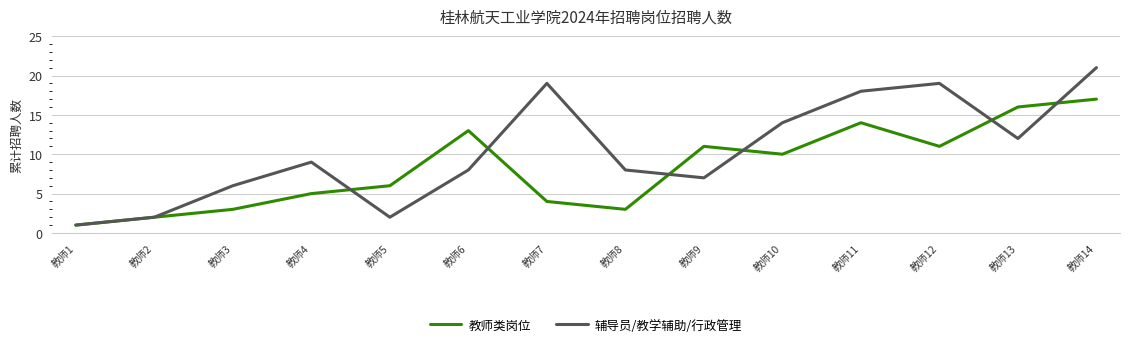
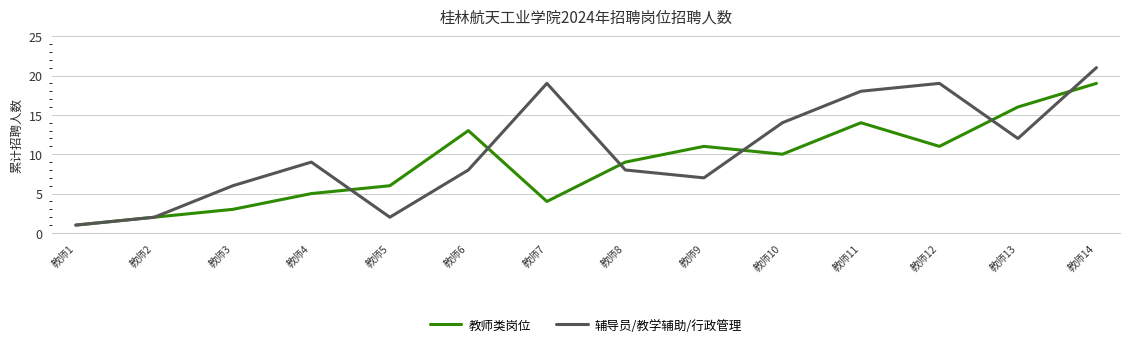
  {
    "教师类岗位": {
      "教师3": 3,
      "教师4": 5,
      "教师5": 6,
      "教师6": 13,
      "教师7": 4,
-     "教师8": 3,
+     "教师8": 9,
      "教师9": 11,
      "教师10": 10,
      "教师11": 14,
      "教师12": 11,
      "教师13": 16,
-     "教师14": 17
+     "教师14": 19
    },
    "辅导员/教学辅助/行政管理": {
      "教师3": 6,
      "教师4": 9,
      "教师5": 2,
      "教师6": 8,
      "教师7": 19,
      "教师8": 8,
      "教师9": 7,
      "教师10": 14,
      "教师11": 18,
      "教师12": 19,
      "教师13": 12,
      "教师14": 21
    }
  }
